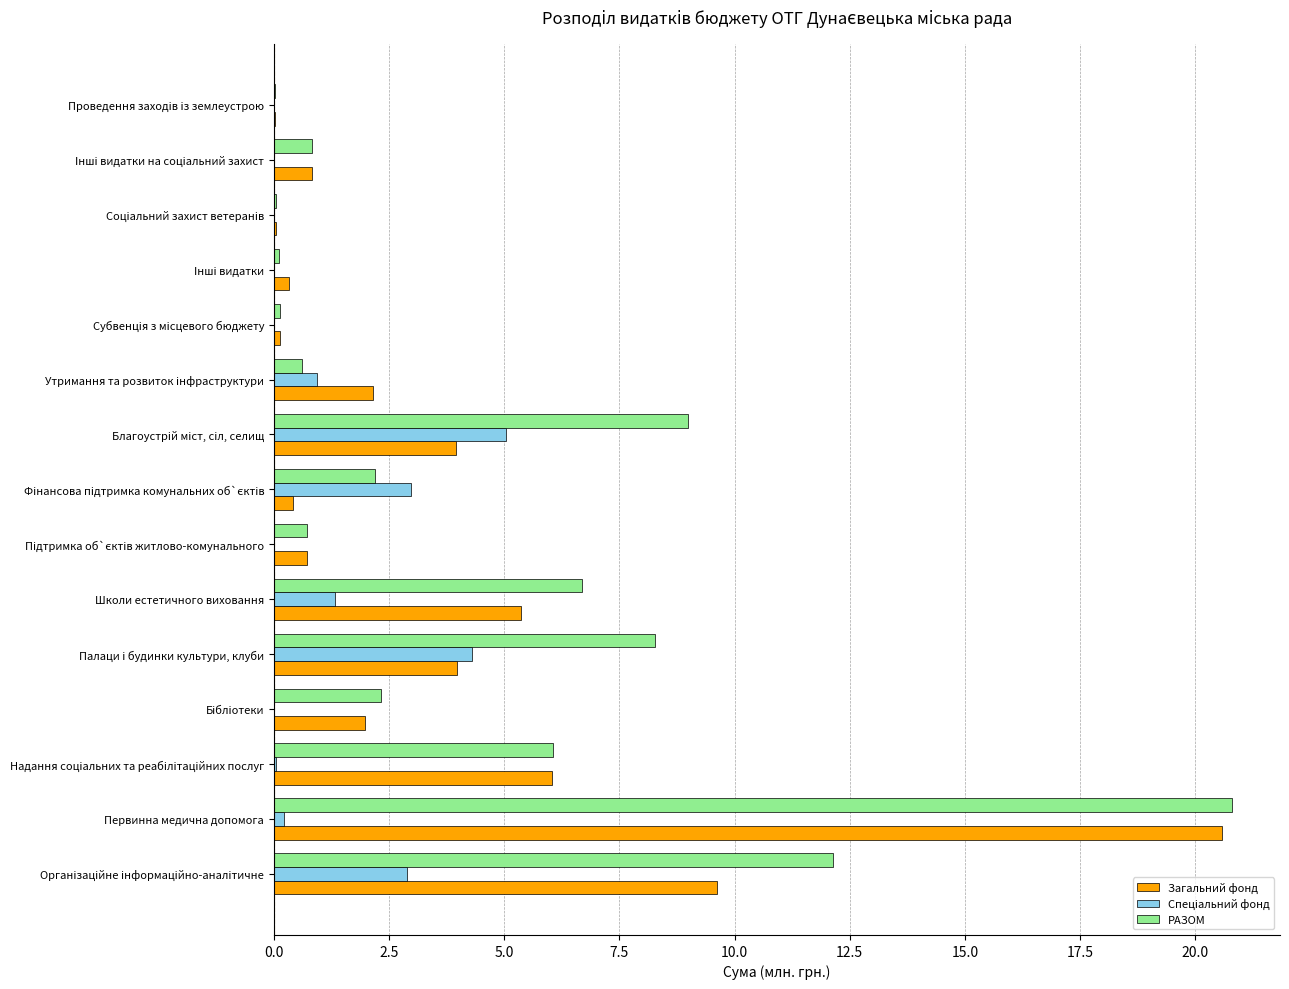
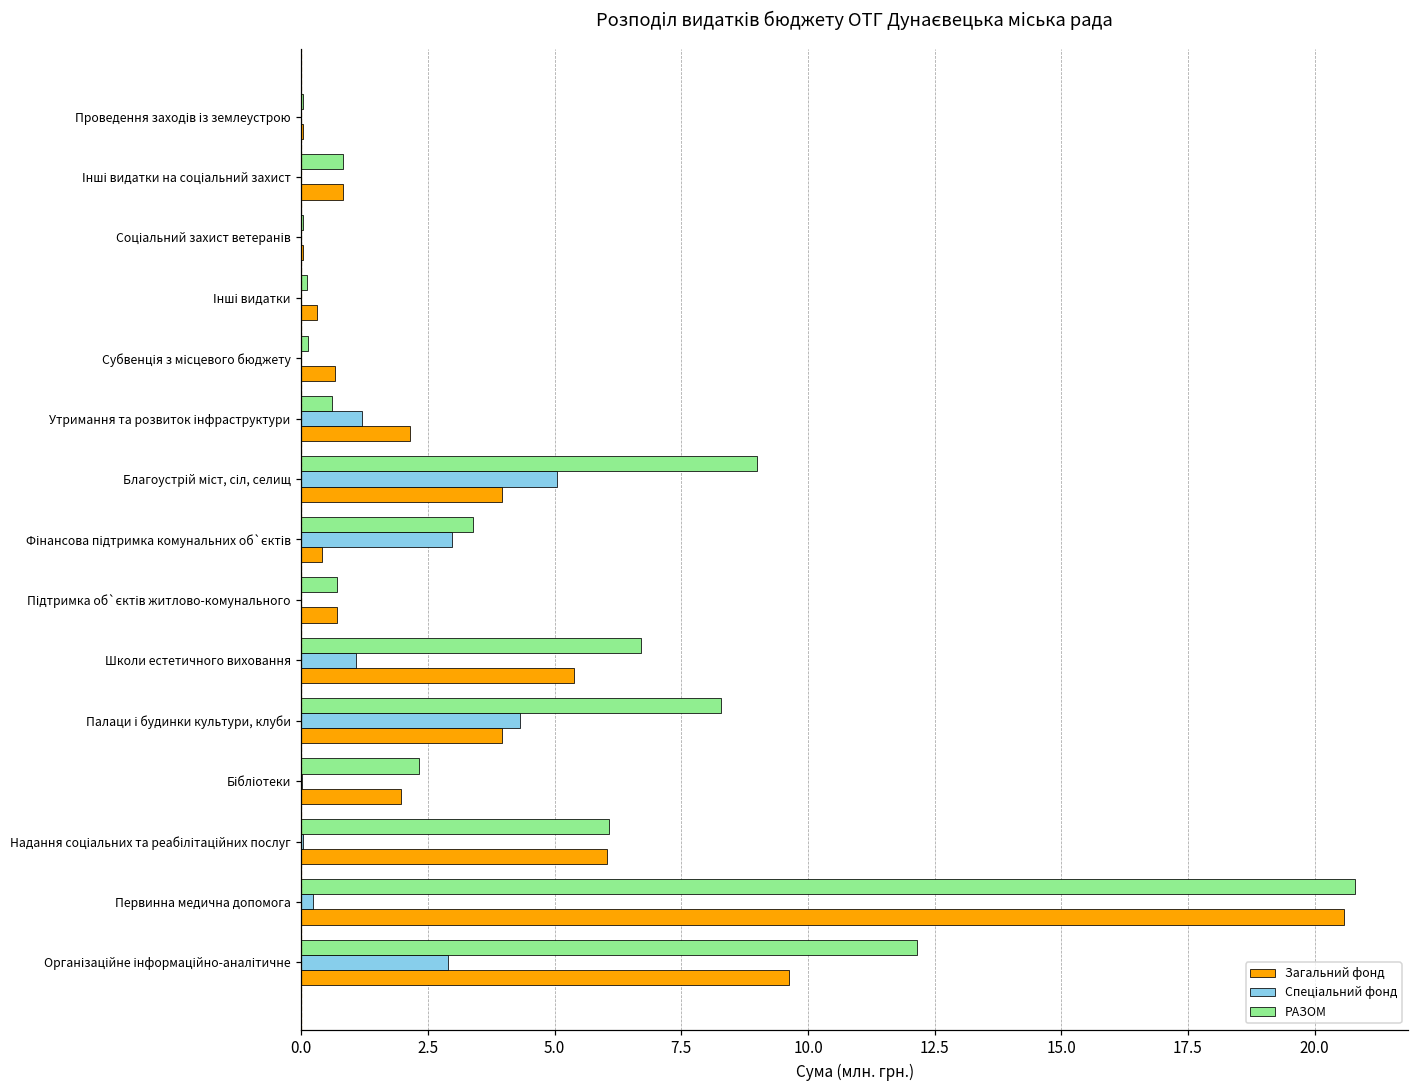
  {
    "Загальний фонд": {
      "Інші видатки на соціальний захист": 0.8,
      "Інші видатки": 0.3,
-     "Субвенція з місцевого бюджету": 0.1,
+     "Субвенція з місцевого бюджету": 0.7,
      "Утримання та розвиток інфраструктури": 2.2,
      "Благоустрій міст, сіл, селищ": 4.0,
      "Фінансова підтримка комунальних об`єктів": 0.4,
      "Підтримка об`єктів житлово-комунального": 0.7,
      "Школи естетичного виховання": 5.4,
      "Палаци і будинки культури, клуби": 4.0,
      "Бібліотеки": 2.0,
      "Надання соціальних та реабілітаційних послуг": 6.0,
      "Первинна медична допомога": 20.6,
      "Організаційне інформаційно-аналітичне": 9.6
    },
    "Спеціальний фонд": {
      "Проведення заходів із землеустрою": 0.0,
      "Інші видатки на соціальний захист": 0.0,
      "Соціальний захист ветеранів": 0.0,
      "Інші видатки": 0.0,
      "Субвенція з місцевого бюджету": 0.0,
-     "Утримання та розвиток інфраструктури": 0.9,
+     "Утримання та розвиток інфраструктури": 1.2,
      "Благоустрій міст, сіл, селищ": 5.0,
      "Фінансова підтримка комунальних об`єктів": 3.0,
      "Підтримка об`єктів житлово-комунального": 0.0,
-     "Школи естетичного виховання": 1.3,
+     "Школи естетичного виховання": 1.1,
      "Палаци і будинки культури, клуби": 4.3,
      "Первинна медична допомога": 0.2,
      "Організаційне інформаційно-аналітичне": 2.9
    },
    "РАЗОМ": {
      "Інші видатки на соціальний захист": 0.8,
      "Інші видатки": 0.1,
      "Субвенція з місцевого бюджету": 0.1,
      "Утримання та розвиток інфраструктури": 0.6,
      "Благоустрій міст, сіл, селищ": 9.0,
-     "Фінансова підтримка комунальних об`єктів": 2.2,
+     "Фінансова підтримка комунальних об`єктів": 3.4,
      "Підтримка об`єктів житлово-комунального": 0.7,
      "Школи естетичного виховання": 6.7,
      "Палаци і будинки культури, клуби": 8.3,
      "Бібліотеки": 2.3,
      "Надання соціальних та реабілітаційних послуг": 6.1,
      "Первинна медична допомога": 20.8,
      "Організаційне інформаційно-аналітичне": 12.1
    }
  }
